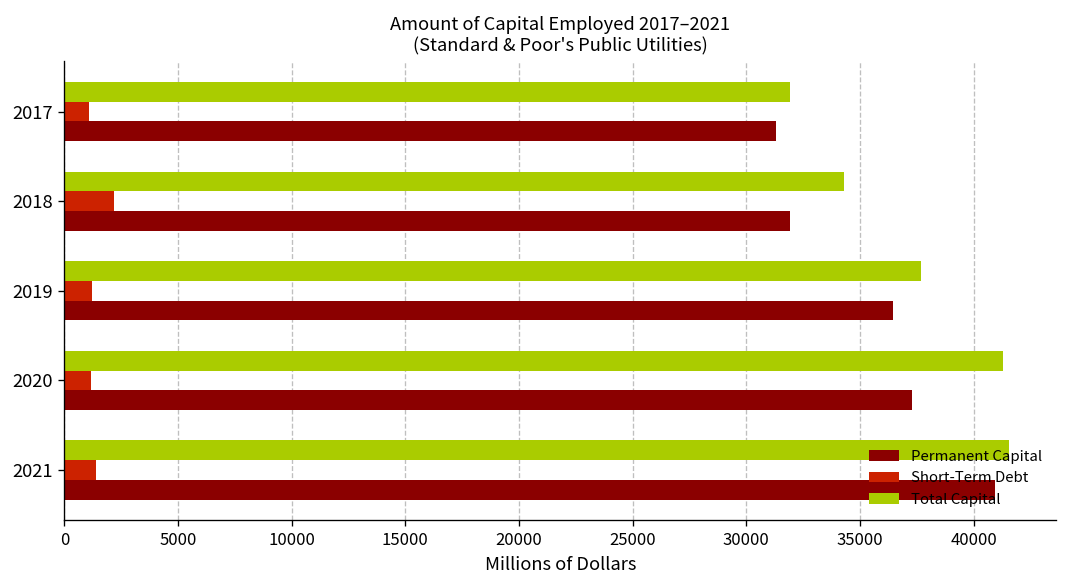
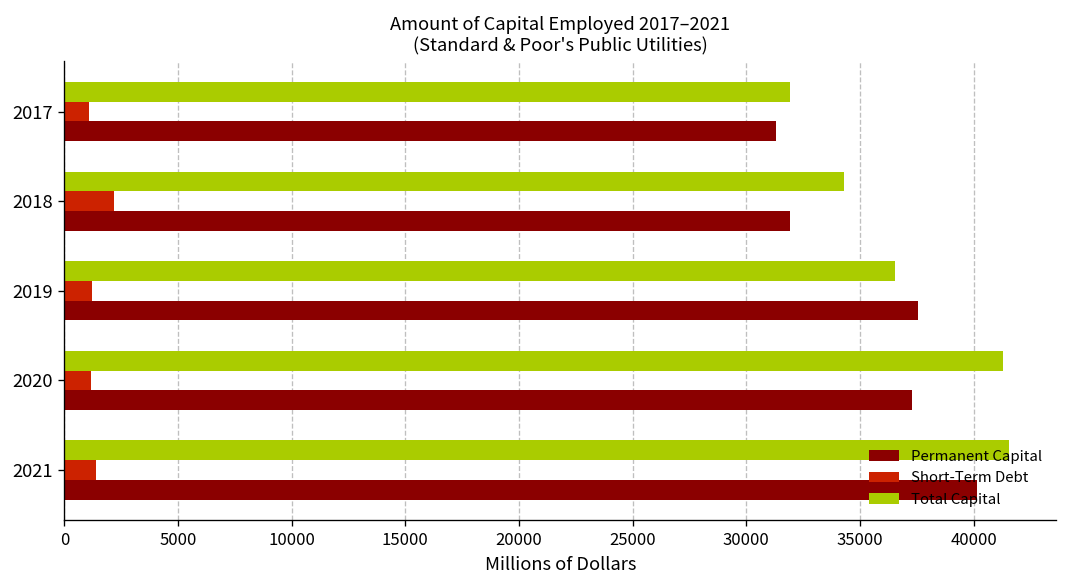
  {
    "Permanent Capital": {
      "2017": 31300,
      "2018": 31900,
-     "2019": 36500,
+     "2019": 37600,
      "2020": 37300,
-     "2021": 40900
+     "2021": 40200
    },
    "Short-Term Debt": {
      "2017": 1100,
      "2018": 2200,
      "2019": 1200,
      "2020": 1200,
      "2021": 1400
    },
    "Total Capital": {
      "2017": 31900,
      "2018": 34300,
-     "2019": 37700,
+     "2019": 36600,
      "2020": 41300,
      "2021": 41600
    }
  }
